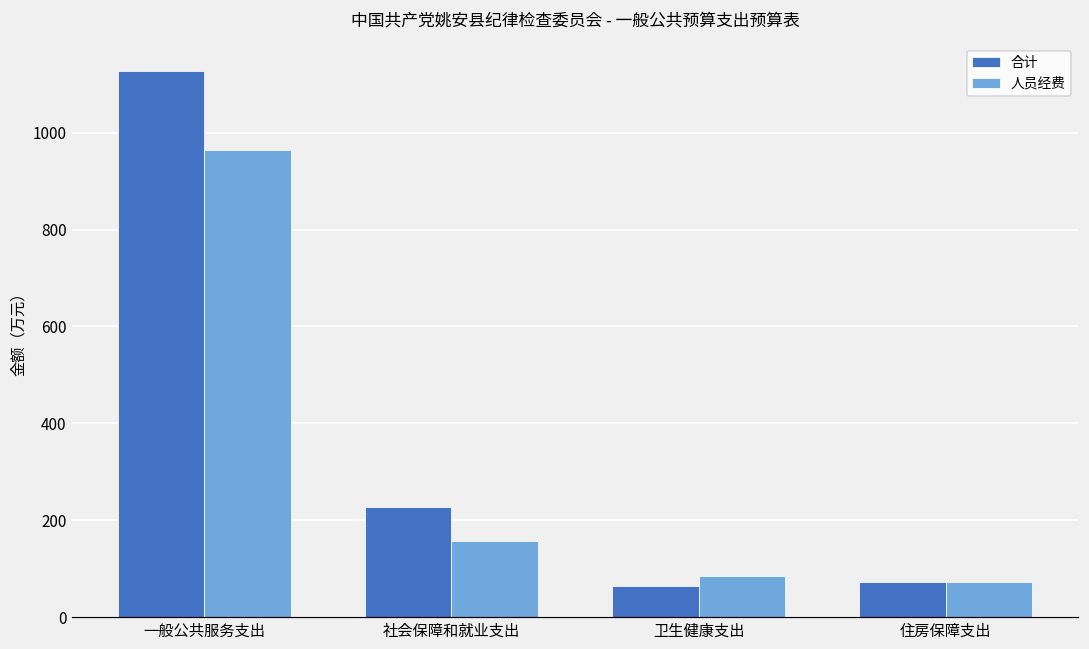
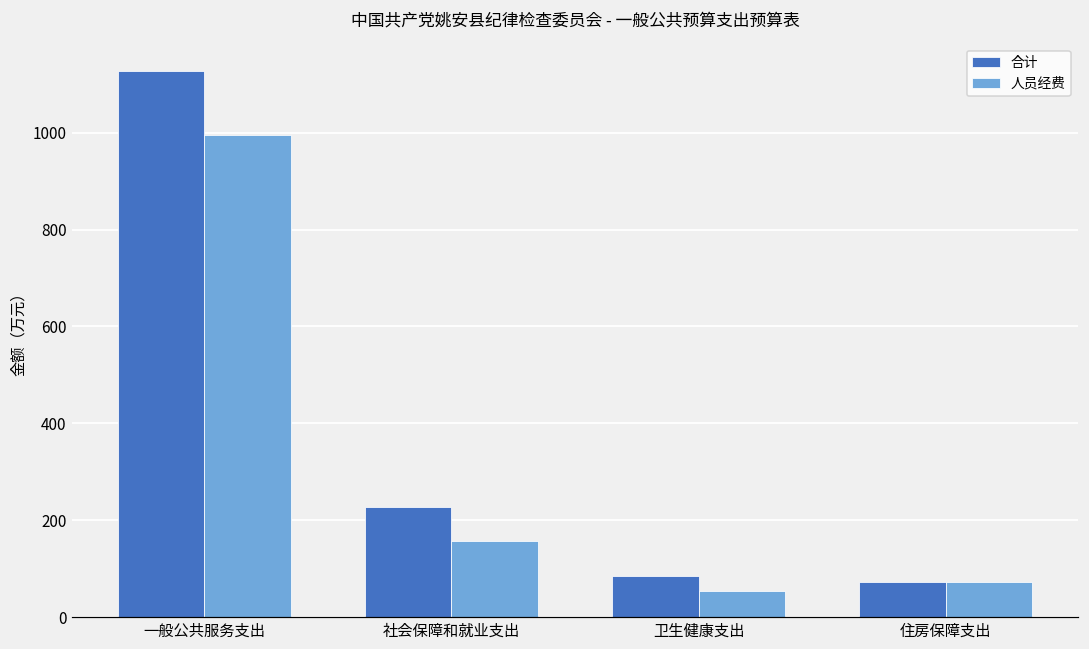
  {
    "合计": {
      "一般公共服务支出": 1130,
      "社会保障和就业支出": 230,
-     "卫生健康支出": 60,
+     "卫生健康支出": 90,
      "住房保障支出": 70
    },
    "人员经费": {
-     "一般公共服务支出": 960,
+     "一般公共服务支出": 990,
      "社会保障和就业支出": 160,
-     "卫生健康支出": 90,
+     "卫生健康支出": 60,
      "住房保障支出": 70
    }
  }
